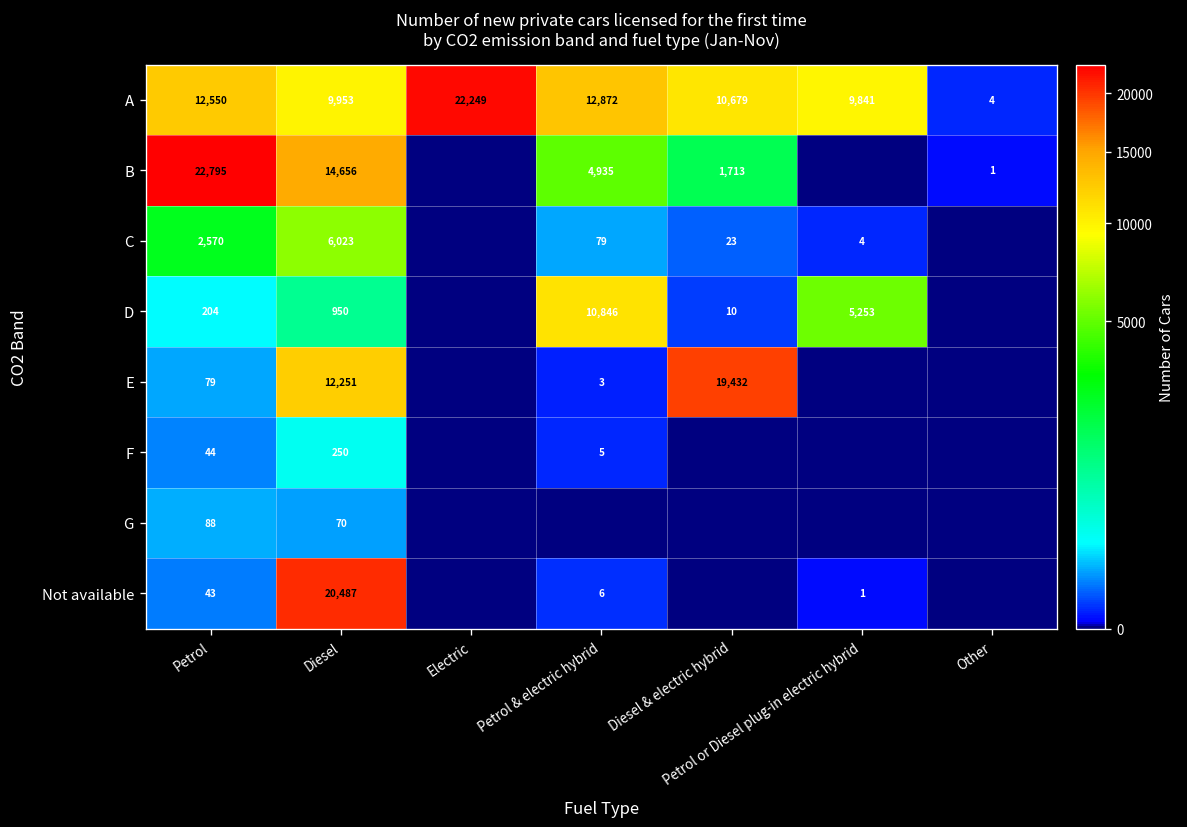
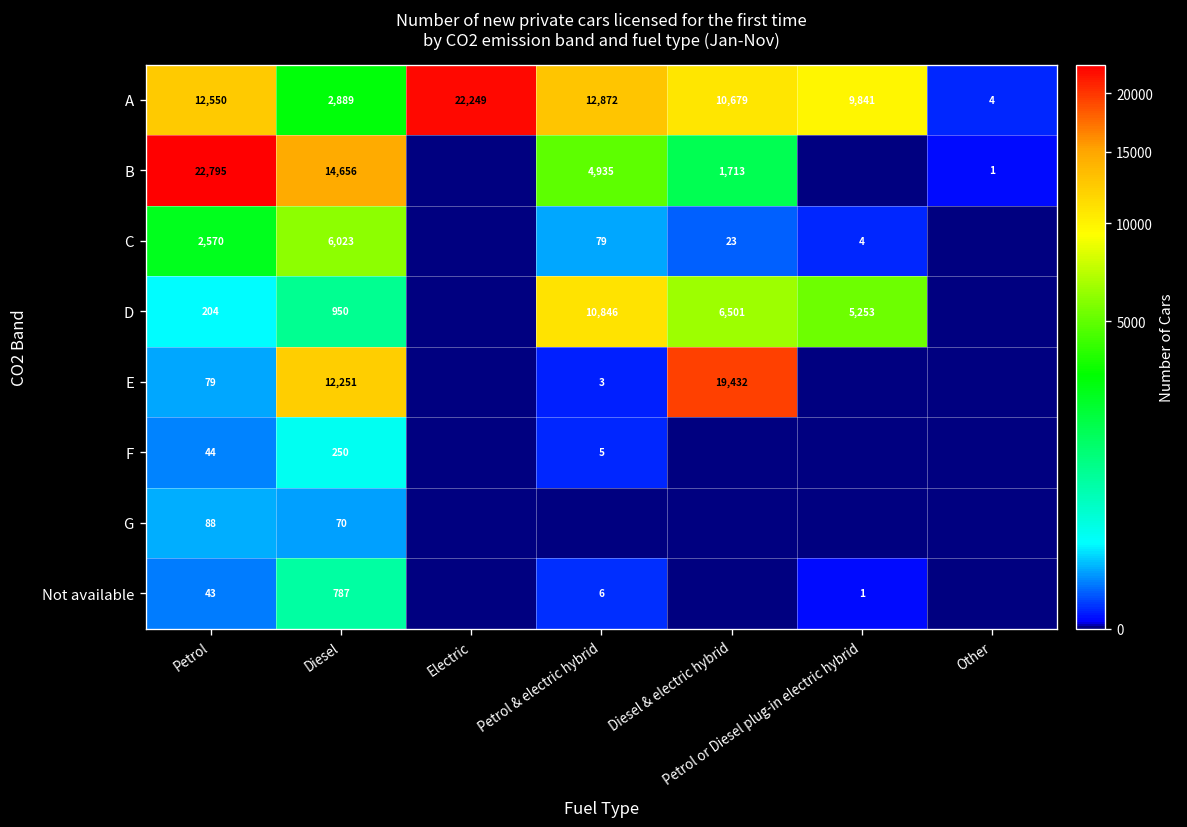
  {
    "A": {
      "Petrol": "12,550",
-     "Diesel": "9,953",
+     "Diesel": "2,889",
      "Electric": "22,249",
      "Petrol & electric hybrid": "12,872",
      "Diesel & electric hybrid": "10,679",
      "Petrol or Diesel plug-in electric hybrid": "9,841",
      "Other": "4"
    },
    "B": {
      "Petrol": "22,795",
      "Diesel": "14,656",
      "Petrol & electric hybrid": "4,935",
      "Diesel & electric hybrid": "1,713",
      "Other": "1"
    },
    "C": {
      "Petrol": "2,570",
      "Diesel": "6,023",
      "Petrol & electric hybrid": "79",
      "Diesel & electric hybrid": "23",
      "Petrol or Diesel plug-in electric hybrid": "4"
    },
    "D": {
      "Petrol": "204",
      "Diesel": "950",
      "Petrol & electric hybrid": "10,846",
-     "Diesel & electric hybrid": "10",
+     "Diesel & electric hybrid": "6,501",
      "Petrol or Diesel plug-in electric hybrid": "5,253"
    },
    "E": {
      "Petrol": "79",
      "Diesel": "12,251",
      "Petrol & electric hybrid": "3",
      "Diesel & electric hybrid": "19,432"
    },
    "F": {
      "Petrol": "44",
      "Diesel": "250",
      "Petrol & electric hybrid": "5"
    },
    "G": {
      "Petrol": "88",
      "Diesel": "70"
    },
    "Not available": {
      "Petrol": "43",
-     "Diesel": "20,487",
+     "Diesel": "787",
      "Petrol & electric hybrid": "6",
      "Petrol or Diesel plug-in electric hybrid": "1"
    }
  }
